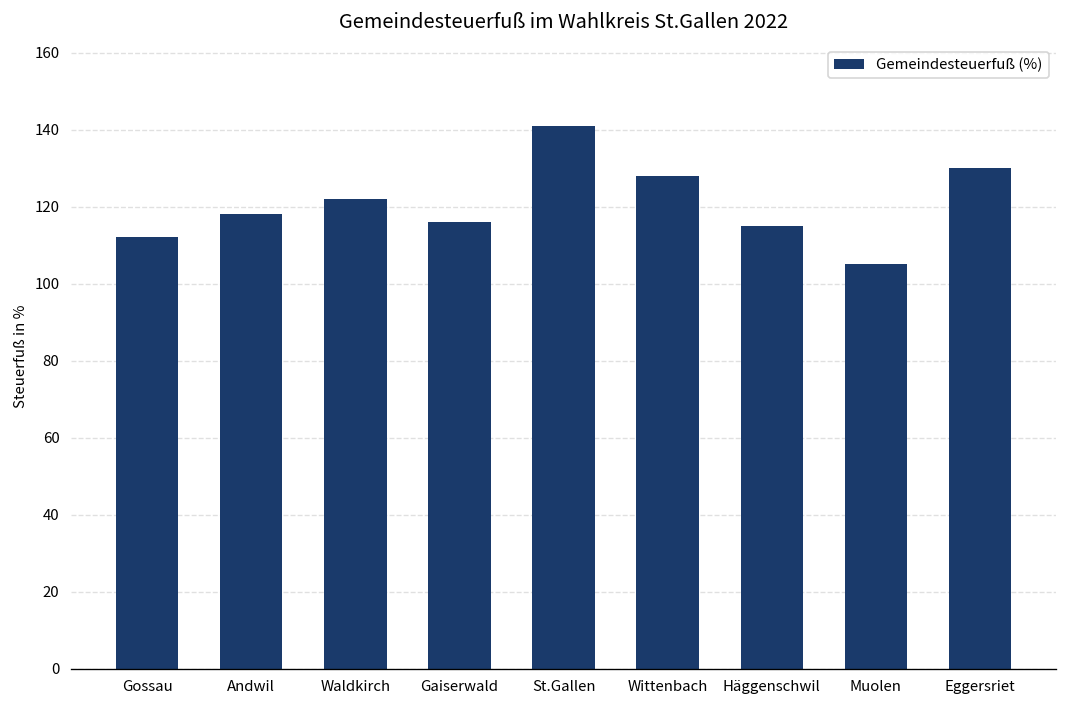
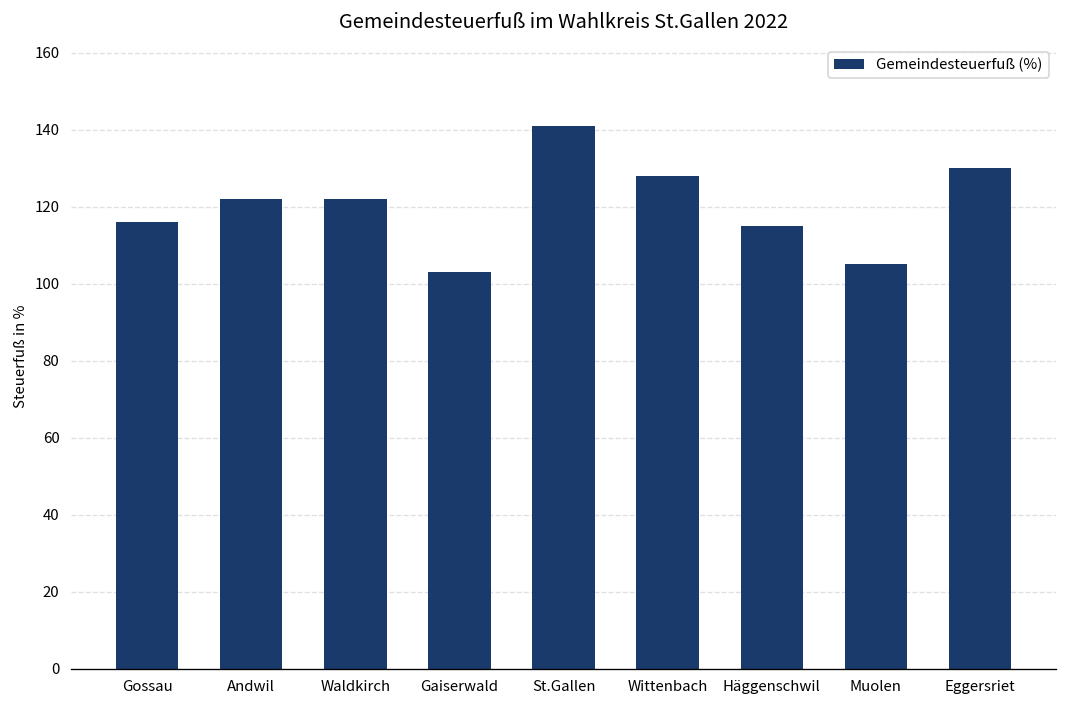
  {
-   "Gossau": 112,
-   "Andwil": 118,
+   "Gossau": 116,
+   "Andwil": 122,
    "Waldkirch": 122,
-   "Gaiserwald": 116,
+   "Gaiserwald": 103,
    "St.Gallen": 141,
    "Wittenbach": 128,
    "Häggenschwil": 115,
    "Muolen": 105,
    "Eggersriet": 130
  }
